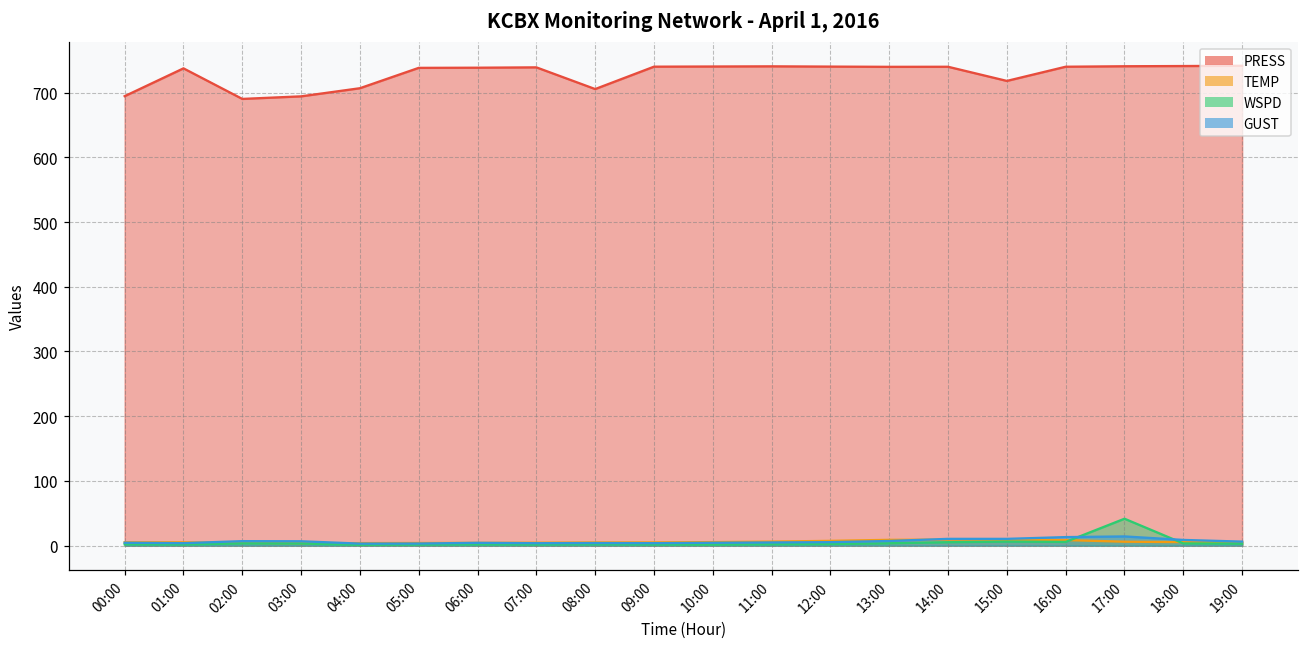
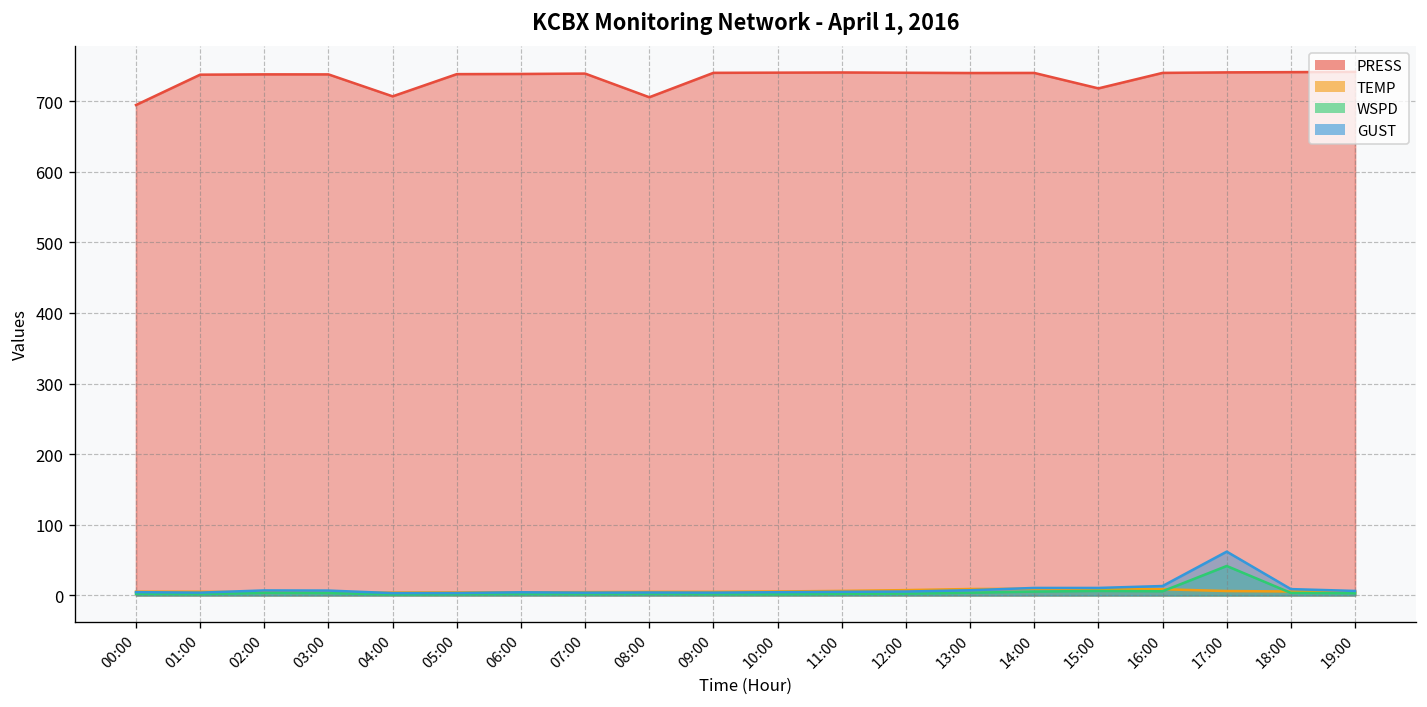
  {
    "PRESS": {
      "00:00": 690,
      "01:00": 740,
-     "02:00": 690,
-     "03:00": 690,
+     "02:00": 740,
+     "03:00": 740,
      "04:00": 710,
      "05:00": 740,
      "06:00": 740,
      "07:00": 740,
      "08:00": 710,
      "09:00": 740,
      "10:00": 740,
      "11:00": 740,
      "12:00": 740,
      "13:00": 740,
      "14:00": 740,
      "15:00": 720,
      "16:00": 740,
      "17:00": 740,
      "18:00": 740
    },
    "TEMP": {
      "17:00": 10
    },
    "WSPD": {
      "17:00": 40
    },
    "GUST": {
      "16:00": 10,
-     "17:00": 10
+     "17:00": 60
    }
  }
